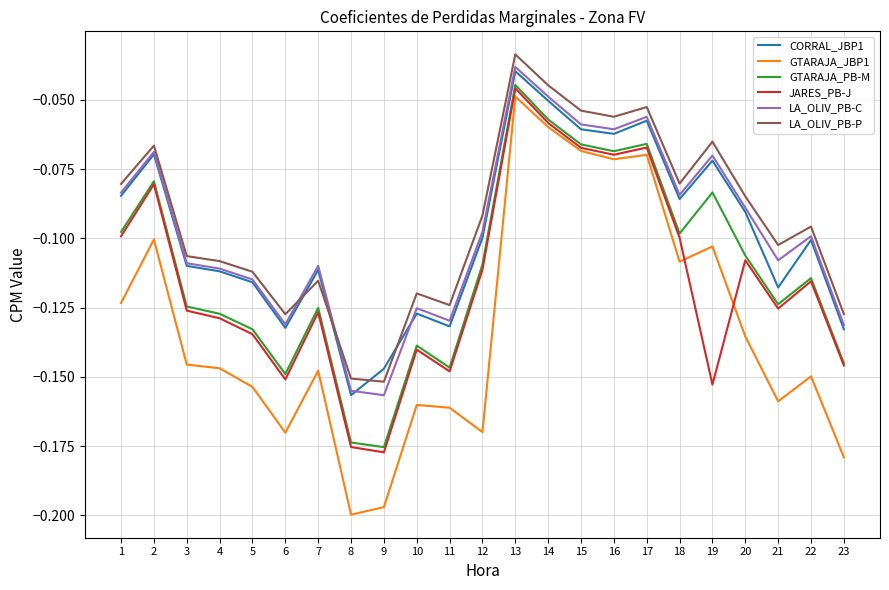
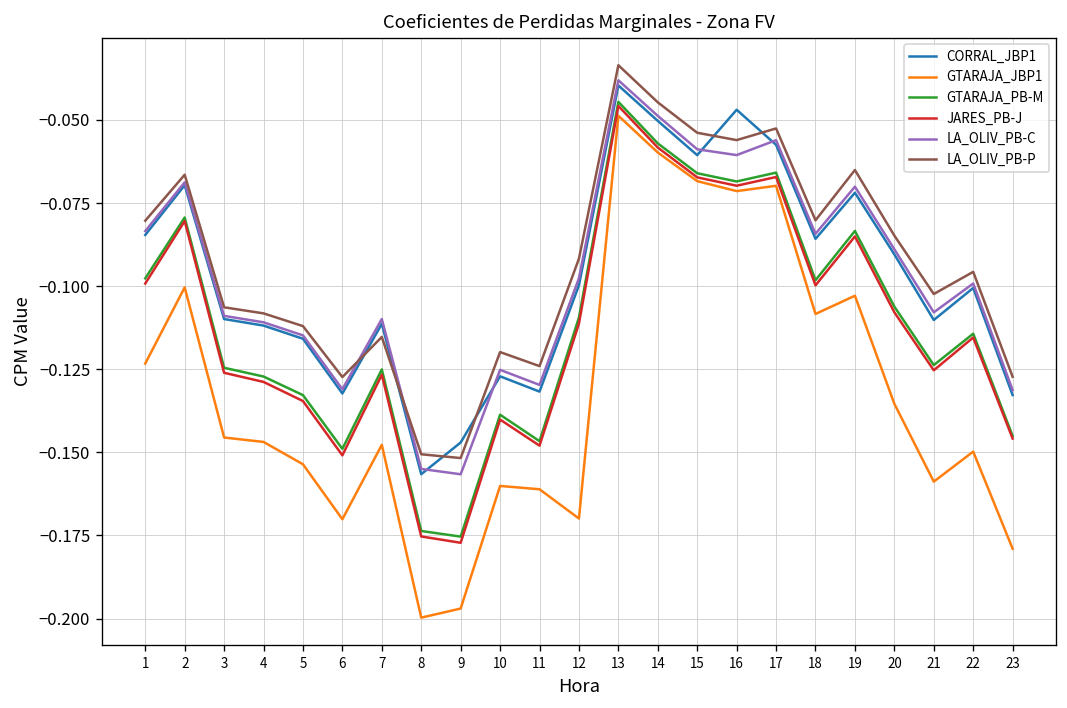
  {
    "CORRAL_JBP1": {
      "1": -0.085,
      "3": -0.110,
      "4": -0.112,
      "5": -0.116,
      "6": -0.132,
      "7": -0.111,
      "8": -0.157,
      "9": -0.147,
      "10": -0.127,
      "11": -0.132,
      "12": -0.100,
      "13": -0.040,
      "14": -0.050,
      "15": -0.061,
-     "16": -0.062,
+     "16": -0.047,
      "17": -0.057,
      "18": -0.086,
      "19": -0.072,
      "20": -0.090,
-     "21": -0.118,
+     "21": -0.110,
      "22": -0.101,
      "23": -0.133
    },
    "GTARAJA_JBP1": {
      "1": -0.123,
      "2": -0.100,
      "3": -0.146,
      "4": -0.147,
      "5": -0.154,
      "6": -0.170,
      "7": -0.148,
      "8": -0.200,
      "9": -0.197,
      "10": -0.160,
      "11": -0.161,
      "12": -0.170,
      "13": -0.049,
      "14": -0.060,
      "15": -0.068,
      "16": -0.071,
      "17": -0.070,
      "18": -0.108,
      "19": -0.103,
      "20": -0.135,
      "21": -0.159,
      "22": -0.150,
      "23": -0.179
    },
    "GTARAJA_PB-M": {
      "1": -0.098,
      "2": -0.079,
      "3": -0.125,
      "4": -0.127,
      "5": -0.133,
      "6": -0.149,
      "7": -0.125,
      "8": -0.174,
      "9": -0.175,
      "10": -0.139,
      "11": -0.147,
      "12": -0.109,
      "13": -0.045,
      "14": -0.057,
      "15": -0.066,
      "16": -0.069,
      "17": -0.066,
      "18": -0.098,
      "19": -0.083,
      "20": -0.106,
      "21": -0.124,
      "22": -0.114
    },
    "JARES_PB-J": {
      "1": -0.099,
      "2": -0.080,
      "3": -0.126,
      "4": -0.129,
      "5": -0.135,
      "6": -0.151,
      "7": -0.127,
      "8": -0.175,
      "9": -0.177,
      "10": -0.140,
      "11": -0.148,
      "12": -0.111,
      "13": -0.046,
      "14": -0.058,
      "15": -0.067,
      "16": -0.070,
      "17": -0.067,
      "18": -0.100,
-     "19": -0.153,
+     "19": -0.085,
      "20": -0.108,
      "21": -0.125,
      "22": -0.115
    },
    "LA_OLIV_PB-C": {
      "1": -0.083,
      "3": -0.109,
      "4": -0.111,
      "5": -0.115,
      "6": -0.131,
      "7": -0.110,
      "8": -0.155,
      "9": -0.157,
      "10": -0.125,
      "11": -0.130,
      "12": -0.098,
      "13": -0.038,
      "14": -0.049,
      "15": -0.059,
      "16": -0.061,
      "17": -0.056,
      "18": -0.084,
      "19": -0.070,
      "20": -0.089,
      "21": -0.108,
      "22": -0.099,
      "23": -0.131
    },
    "LA_OLIV_PB-P": {
      "1": -0.080,
      "2": -0.066,
      "3": -0.106,
      "4": -0.108,
      "5": -0.112,
      "6": -0.127,
      "7": -0.115,
      "8": -0.151,
      "9": -0.152,
      "10": -0.120,
      "11": -0.124,
      "12": -0.092,
      "13": -0.034,
      "14": -0.045,
      "15": -0.054,
      "16": -0.056,
      "17": -0.053,
      "18": -0.080,
      "19": -0.065,
      "20": -0.085,
      "21": -0.102,
      "22": -0.096,
      "23": -0.127
    }
  }
